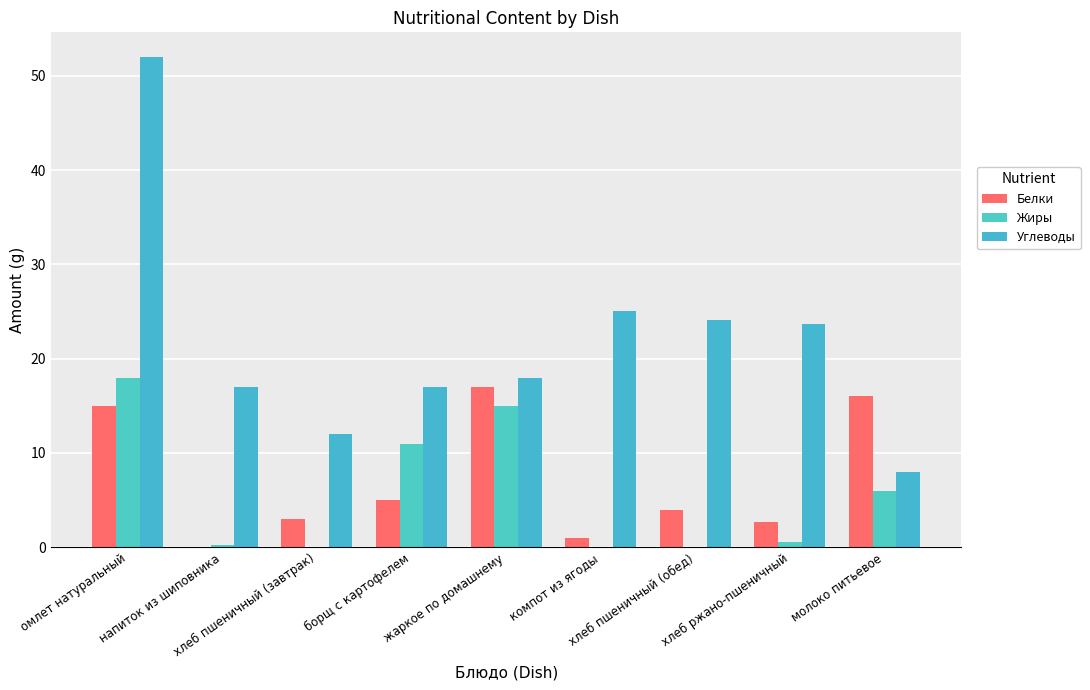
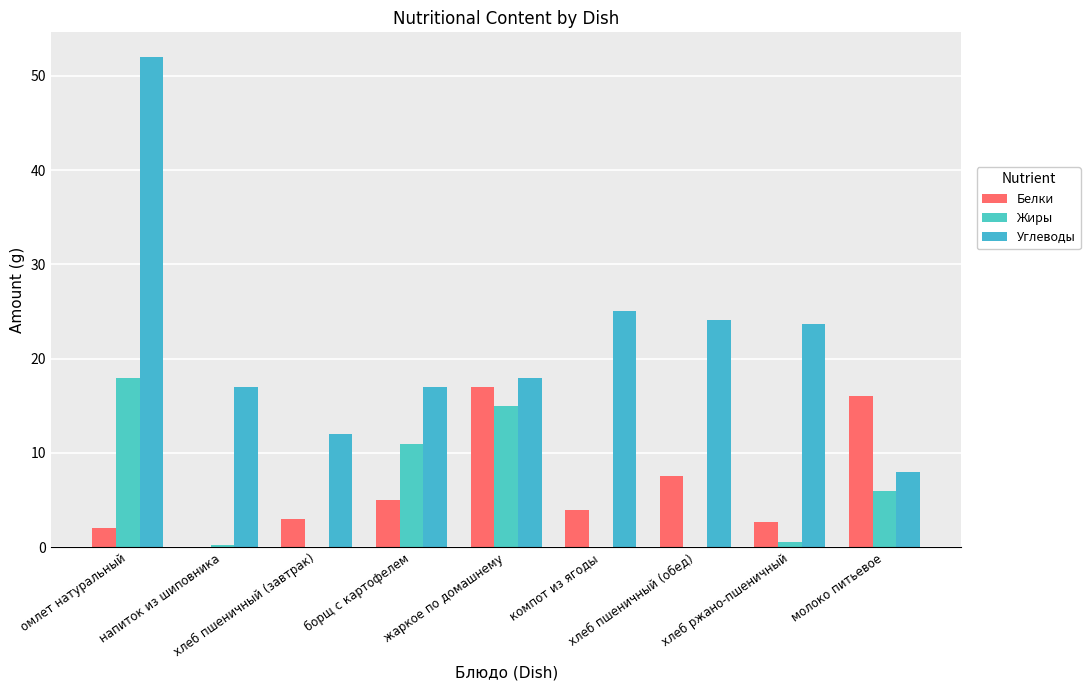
  {
    "Белки": {
-     "омлет натуральный": 15,
+     "омлет натуральный": 2,
      "напиток из шиповника": 0,
      "хлеб пшеничный (завтрак)": 3,
      "борщ с картофелем": 5,
      "жаркое по домашнему": 17,
-     "компот из ягоды": 1,
-     "хлеб пшеничный (обед)": 4,
+     "компот из ягоды": 4,
+     "хлеб пшеничный (обед)": 8,
      "хлеб ржано-пшеничный": 3,
      "молоко питьевое": 16
    }
  }
